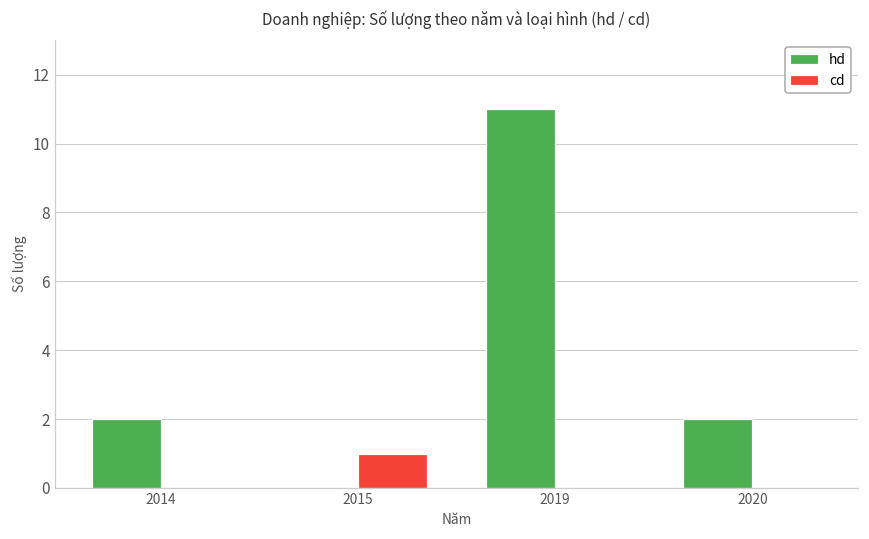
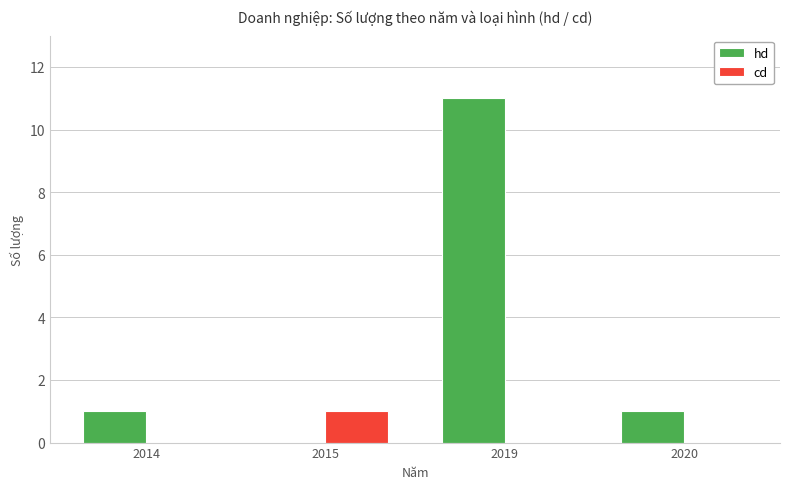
  {
    "hd": {
-     "2014": 2,
+     "2014": 1,
      "2015": 0,
      "2019": 11,
-     "2020": 2
+     "2020": 1
    },
    "cd": {
      "2014": 0,
      "2015": 1,
      "2019": 0,
      "2020": 0
    }
  }
